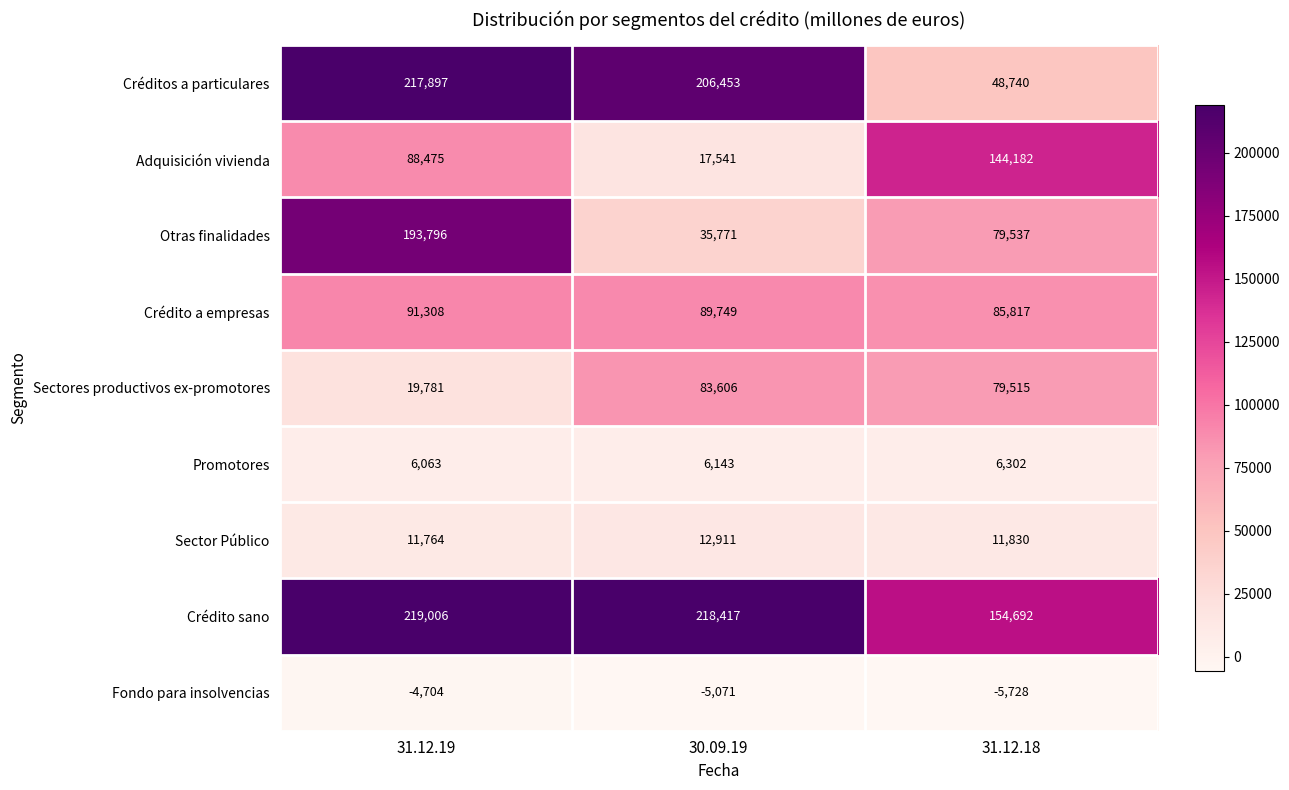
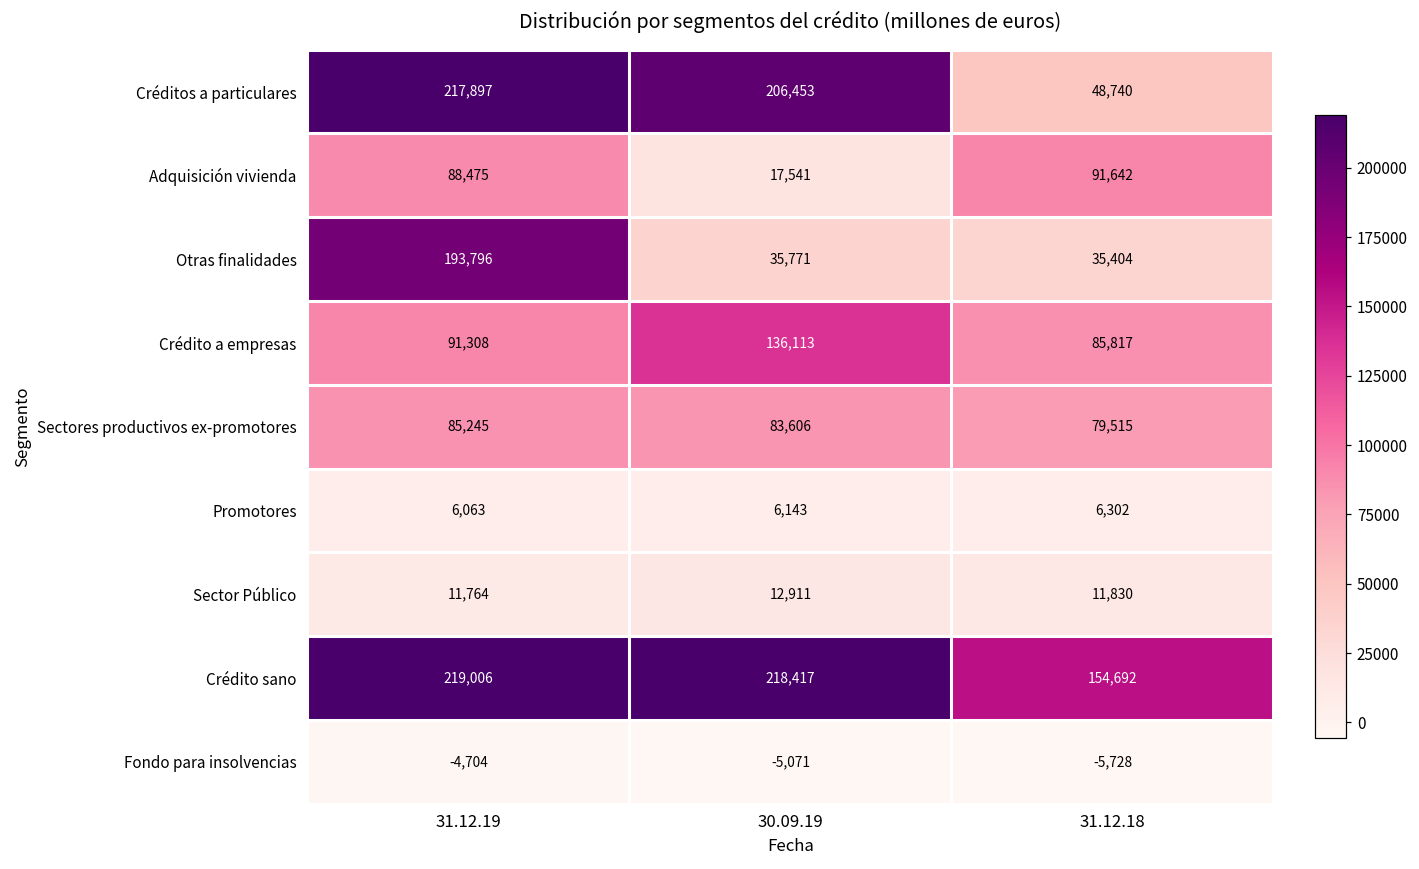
  {
    "Créditos a particulares": {
      "31.12.19": "217,897",
      "30.09.19": "206,453",
      "31.12.18": "48,740"
    },
    "Adquisición vivienda": {
      "31.12.19": "88,475",
      "30.09.19": "17,541",
-     "31.12.18": "144,182"
+     "31.12.18": "91,642"
    },
    "Otras finalidades": {
      "31.12.19": "193,796",
      "30.09.19": "35,771",
-     "31.12.18": "79,537"
+     "31.12.18": "35,404"
    },
    "Crédito a empresas": {
      "31.12.19": "91,308",
-     "30.09.19": "89,749",
+     "30.09.19": "136,113",
      "31.12.18": "85,817"
    },
    "Sectores productivos ex-promotores": {
-     "31.12.19": "19,781",
+     "31.12.19": "85,245",
      "30.09.19": "83,606",
      "31.12.18": "79,515"
    },
    "Promotores": {
      "31.12.19": "6,063",
      "30.09.19": "6,143",
      "31.12.18": "6,302"
    },
    "Sector Público": {
      "31.12.19": "11,764",
      "30.09.19": "12,911",
      "31.12.18": "11,830"
    },
    "Crédito sano": {
      "31.12.19": "219,006",
      "30.09.19": "218,417",
      "31.12.18": "154,692"
    },
    "Fondo para insolvencias": {
      "31.12.19": "-4,704",
      "30.09.19": "-5,071",
      "31.12.18": "-5,728"
    }
  }
